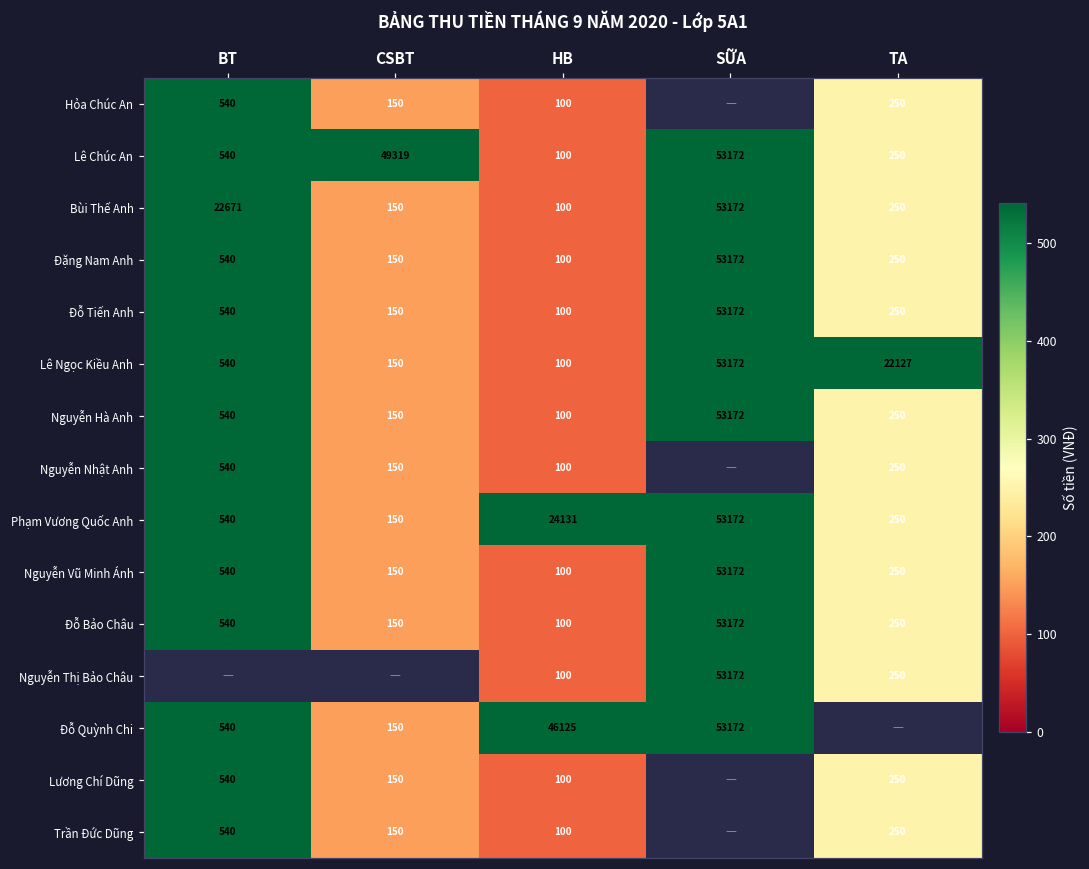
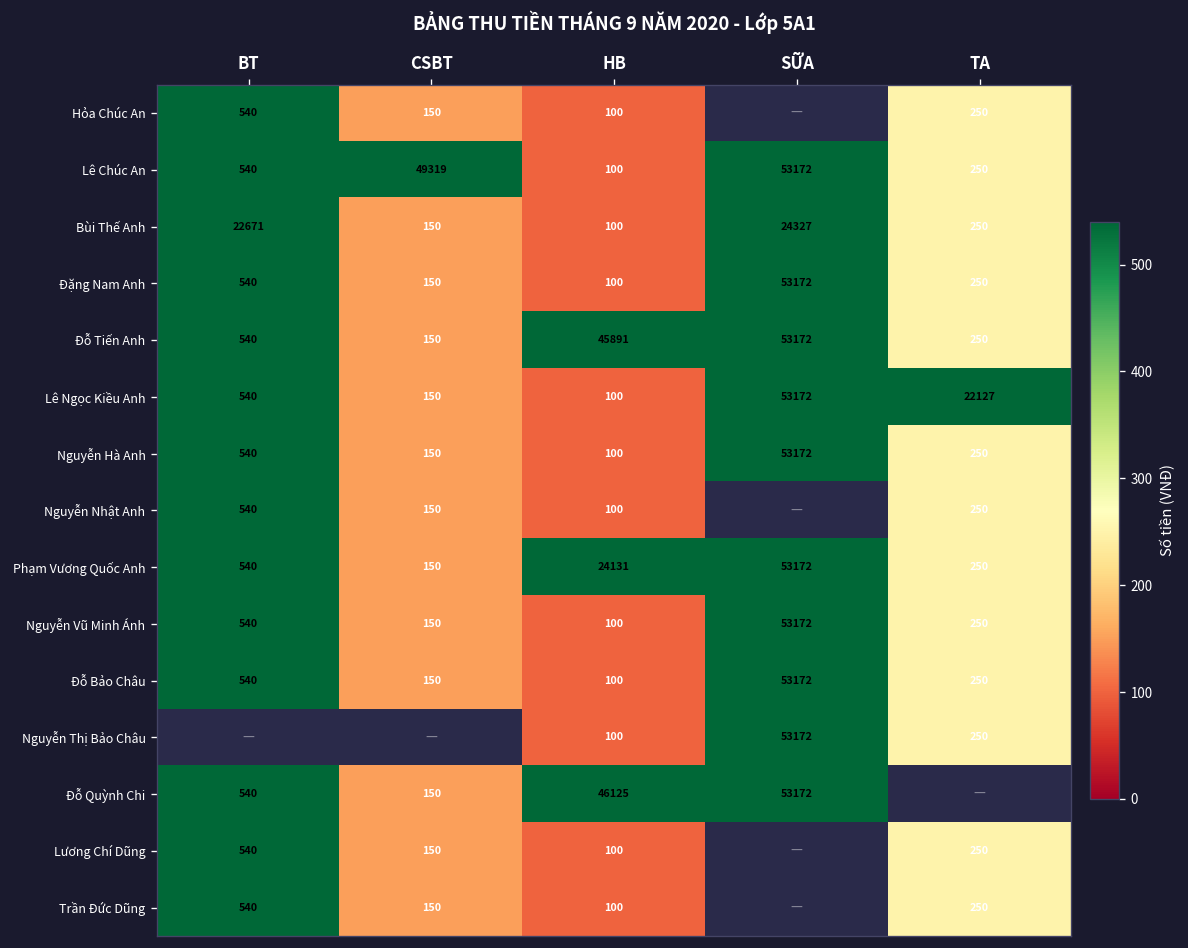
  {
    "Hỏa Chúc An": {
      "BT": 540,
      "CSBT": 150,
      "HB": 100,
      "TA": 250
    },
    "Lê Chúc An": {
      "BT": 540,
      "CSBT": 49319,
      "HB": 100,
      "SỮA": 53172,
      "TA": 250
    },
    "Bùi Thế Anh": {
      "BT": 22671,
      "CSBT": 150,
      "HB": 100,
-     "SỮA": 53172,
+     "SỮA": 24327,
      "TA": 250
    },
    "Đặng Nam Anh": {
      "BT": 540,
      "CSBT": 150,
      "HB": 100,
      "SỮA": 53172,
      "TA": 250
    },
    "Đỗ Tiến Anh": {
      "BT": 540,
      "CSBT": 150,
-     "HB": 100,
+     "HB": 45891,
      "SỮA": 53172,
      "TA": 250
    },
    "Lê Ngọc Kiều Anh": {
      "BT": 540,
      "CSBT": 150,
      "HB": 100,
      "SỮA": 53172,
      "TA": 22127
    },
    "Nguyễn Hà Anh": {
      "BT": 540,
      "CSBT": 150,
      "HB": 100,
      "SỮA": 53172,
      "TA": 250
    },
    "Nguyễn Nhật Anh": {
      "BT": 540,
      "CSBT": 150,
      "HB": 100,
      "TA": 250
    },
    "Phạm Vương Quốc Anh": {
      "BT": 540,
      "CSBT": 150,
      "HB": 24131,
      "SỮA": 53172,
      "TA": 250
    },
    "Nguyễn Vũ Minh Ánh": {
      "BT": 540,
      "CSBT": 150,
      "HB": 100,
      "SỮA": 53172,
      "TA": 250
    },
    "Đỗ Bảo Châu": {
      "BT": 540,
      "CSBT": 150,
      "HB": 100,
      "SỮA": 53172,
      "TA": 250
    },
    "Nguyễn Thị Bảo Châu": {
      "HB": 100,
      "SỮA": 53172,
      "TA": 250
    },
    "Đỗ Quỳnh Chi": {
      "BT": 540,
      "CSBT": 150,
      "HB": 46125,
      "SỮA": 53172
    },
    "Lương Chí Dũng": {
      "BT": 540,
      "CSBT": 150,
      "HB": 100,
      "TA": 250
    },
    "Trần Đức Dũng": {
      "BT": 540,
      "CSBT": 150,
      "HB": 100,
      "TA": 250
    }
  }
